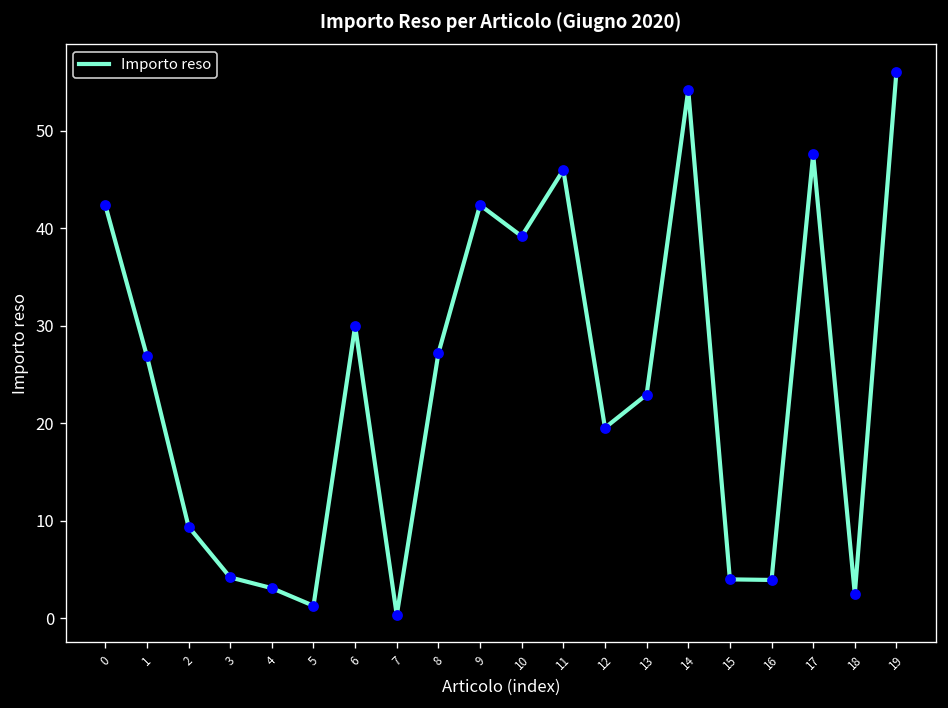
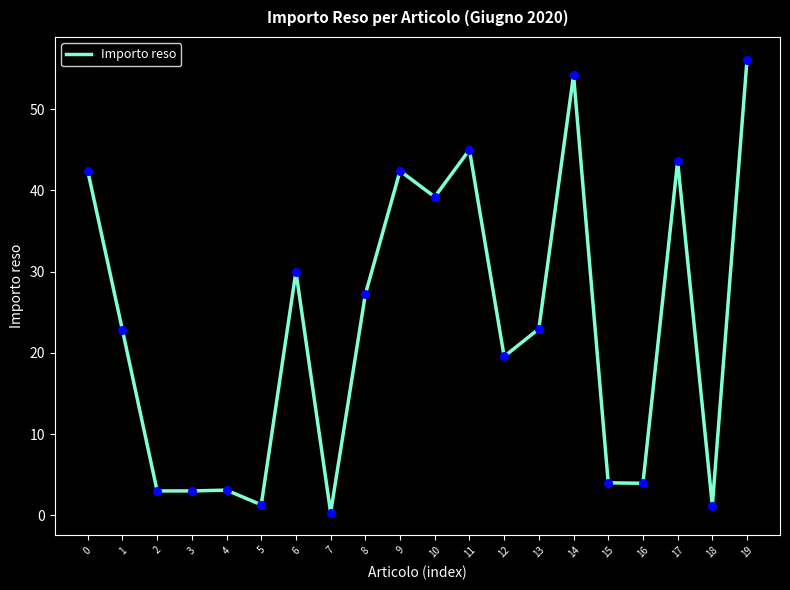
  {
    "0": 42,
-   "1": 27,
-   "2": 9,
-   "3": 4,
+   "1": 23,
+   "2": 3,
+   "3": 3,
    "4": 3,
    "5": 1,
    "6": 30,
    "7": 0,
    "8": 27,
    "9": 42,
    "10": 39,
-   "11": 46,
+   "11": 45,
    "12": 20,
    "13": 23,
    "14": 54,
    "15": 4,
    "16": 4,
-   "17": 48,
-   "18": 3,
+   "17": 44,
+   "18": 1,
    "19": 56
  }
